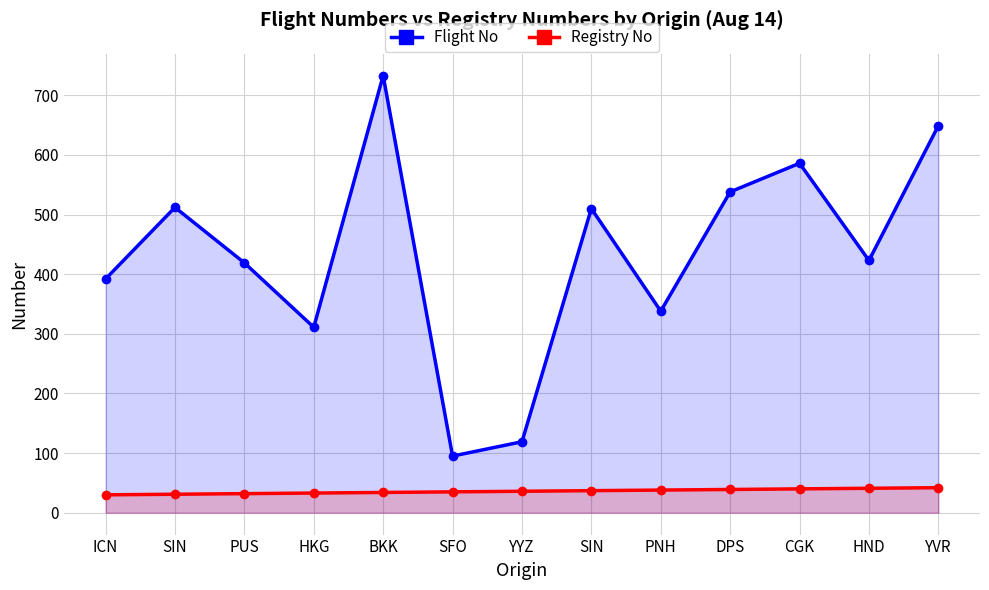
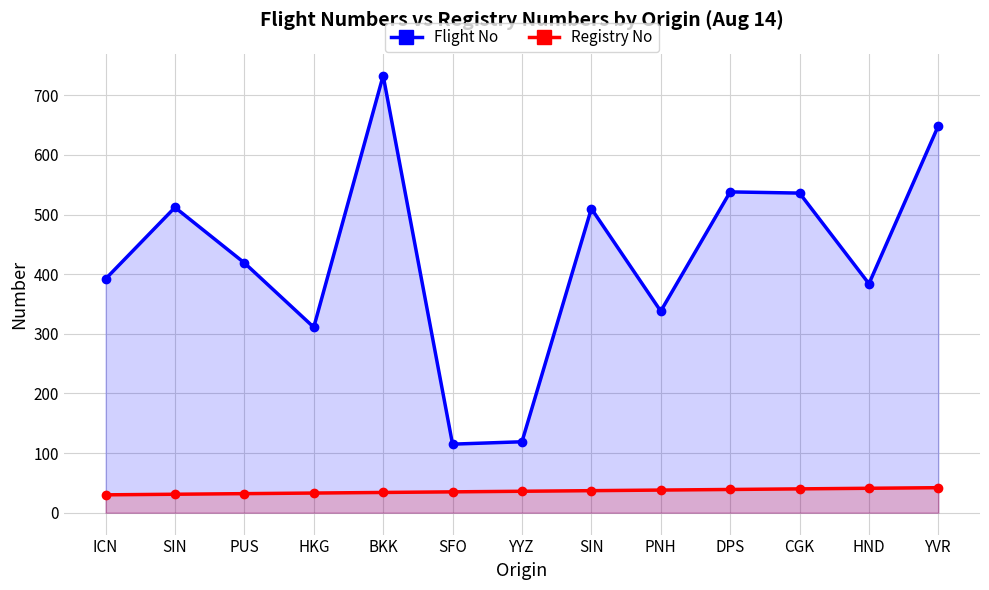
  {
    "Flight No": {
      "ICN": 390,
      "PUS": 420,
      "HKG": 310,
      "BKK": 730,
-     "SFO": 100,
+     "SFO": 120,
      "YYZ": 120,
      "PNH": 340,
      "DPS": 540,
-     "CGK": 590,
-     "HND": 420,
+     "CGK": 540,
+     "HND": 380,
      "YVR": 650
    },
    "Registry No": {
      "ICN": 30,
      "PUS": 30,
      "HKG": 30,
      "BKK": 30,
      "SFO": 40,
      "YYZ": 40,
      "PNH": 40,
      "DPS": 40,
      "CGK": 40,
      "HND": 40,
      "YVR": 40
    }
  }
